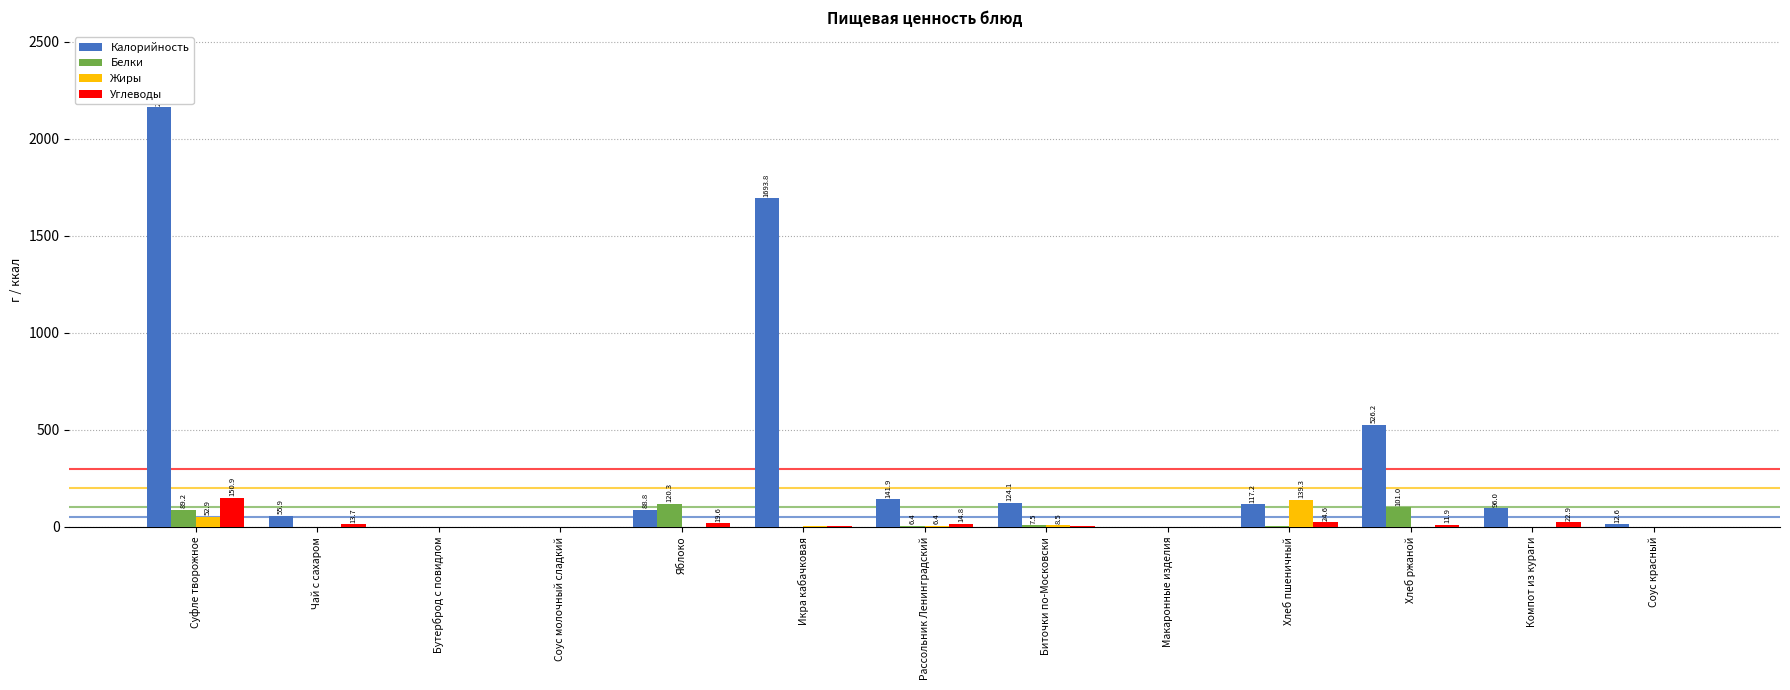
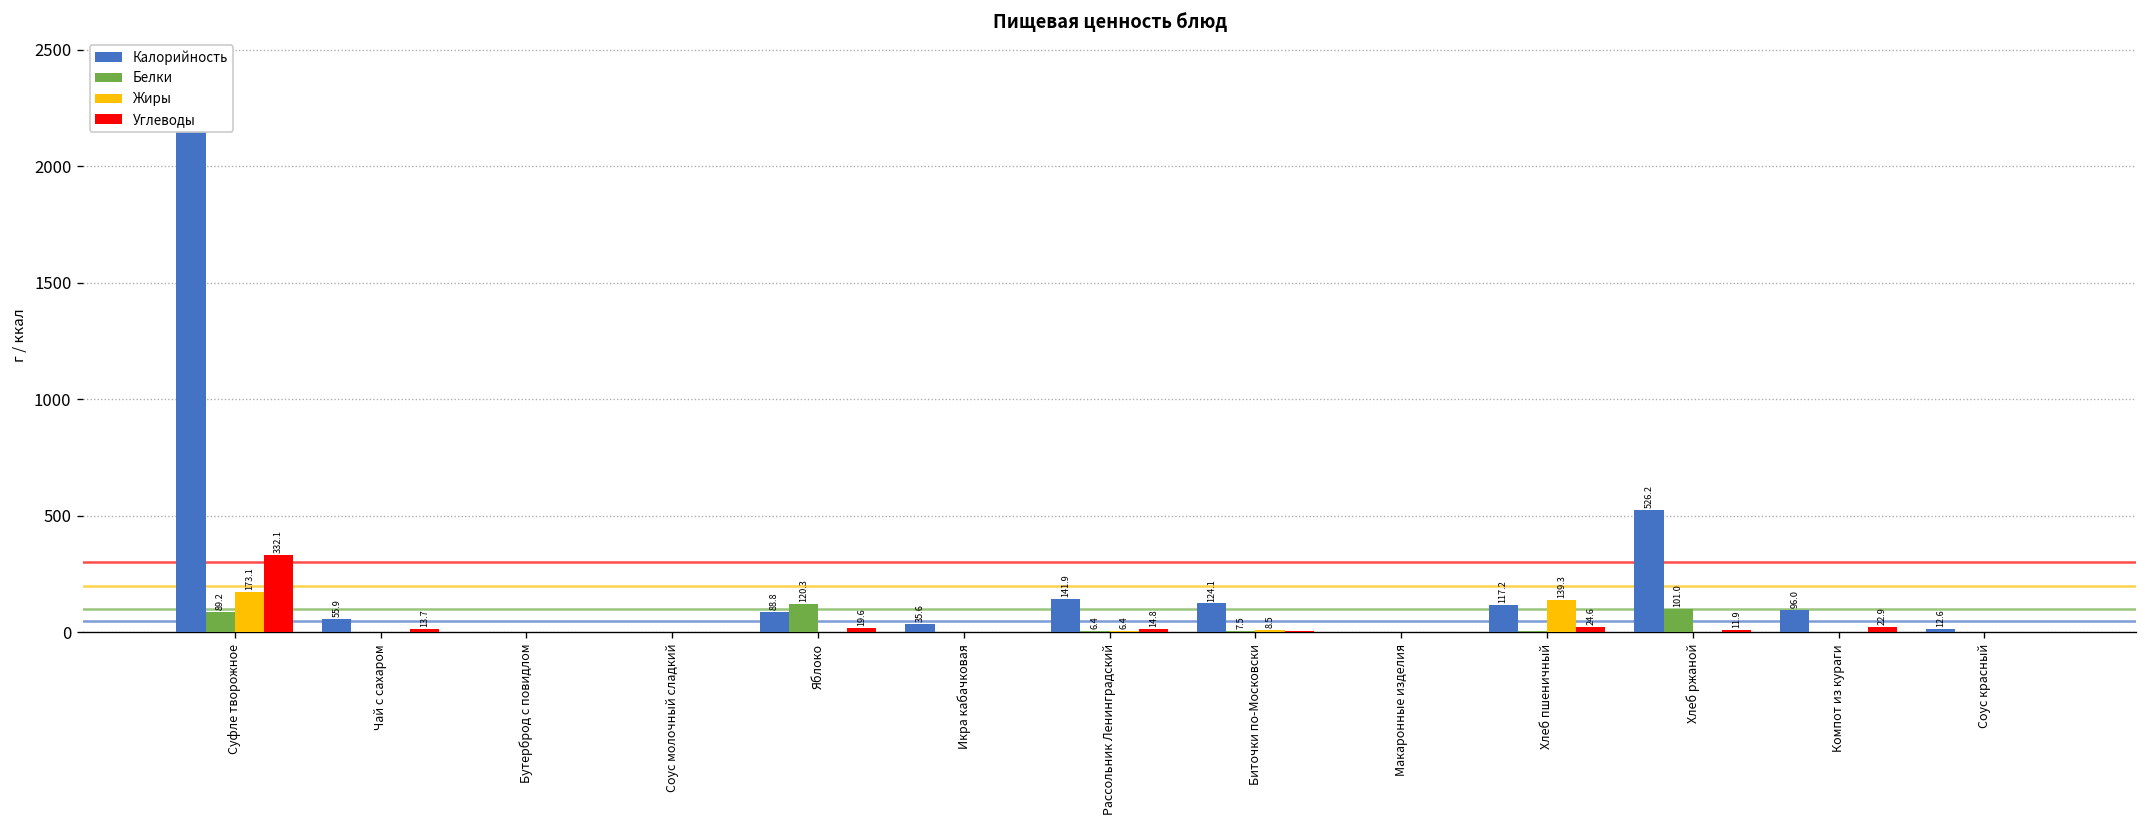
  {
    "Калорийность": {
      "Чай с сахаром": 55.9,
      "Яблоко": 88.8,
-     "Икра кабачковая": 1693.8,
+     "Икра кабачковая": 35.6,
      "Рассольник Ленинградский": 141.9,
      "Биточки по-Московски": 124.1,
      "Хлеб пшеничный": 117.2,
      "Хлеб ржаной": 526.2,
      "Компот из кураги": 96.0,
      "Соус красный": 12.6
    },
    "Белки": {
      "Суфле творожное": 89.2,
      "Яблоко": 120.3,
      "Рассольник Ленинградский": 6.4,
      "Биточки по-Московски": 7.5,
      "Хлеб ржаной": 101.0
    },
    "Жиры": {
-     "Суфле творожное": 52.9,
+     "Суфле творожное": 173.1,
      "Рассольник Ленинградский": 6.4,
      "Биточки по-Московски": 8.5,
      "Хлеб пшеничный": 139.3
    },
    "Углеводы": {
-     "Суфле творожное": 150.9,
+     "Суфле творожное": 332.1,
      "Чай с сахаром": 13.7,
      "Яблоко": 19.6,
      "Рассольник Ленинградский": 14.8,
      "Хлеб пшеничный": 24.6,
      "Хлеб ржаной": 11.9,
      "Компот из кураги": 22.9
    }
  }
